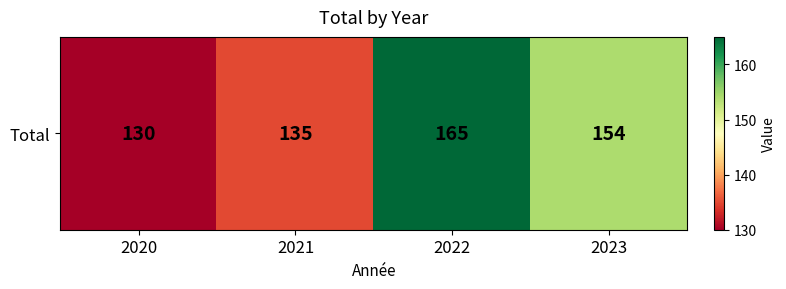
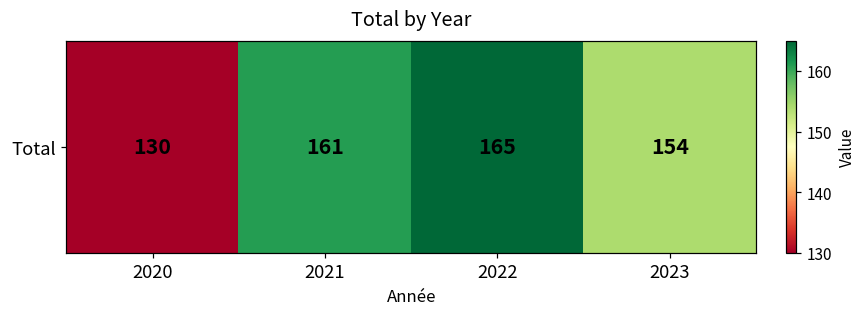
  {
    "Total": {
      "2020": 130,
-     "2021": 135,
+     "2021": 161,
      "2022": 165,
      "2023": 154
    }
  }
